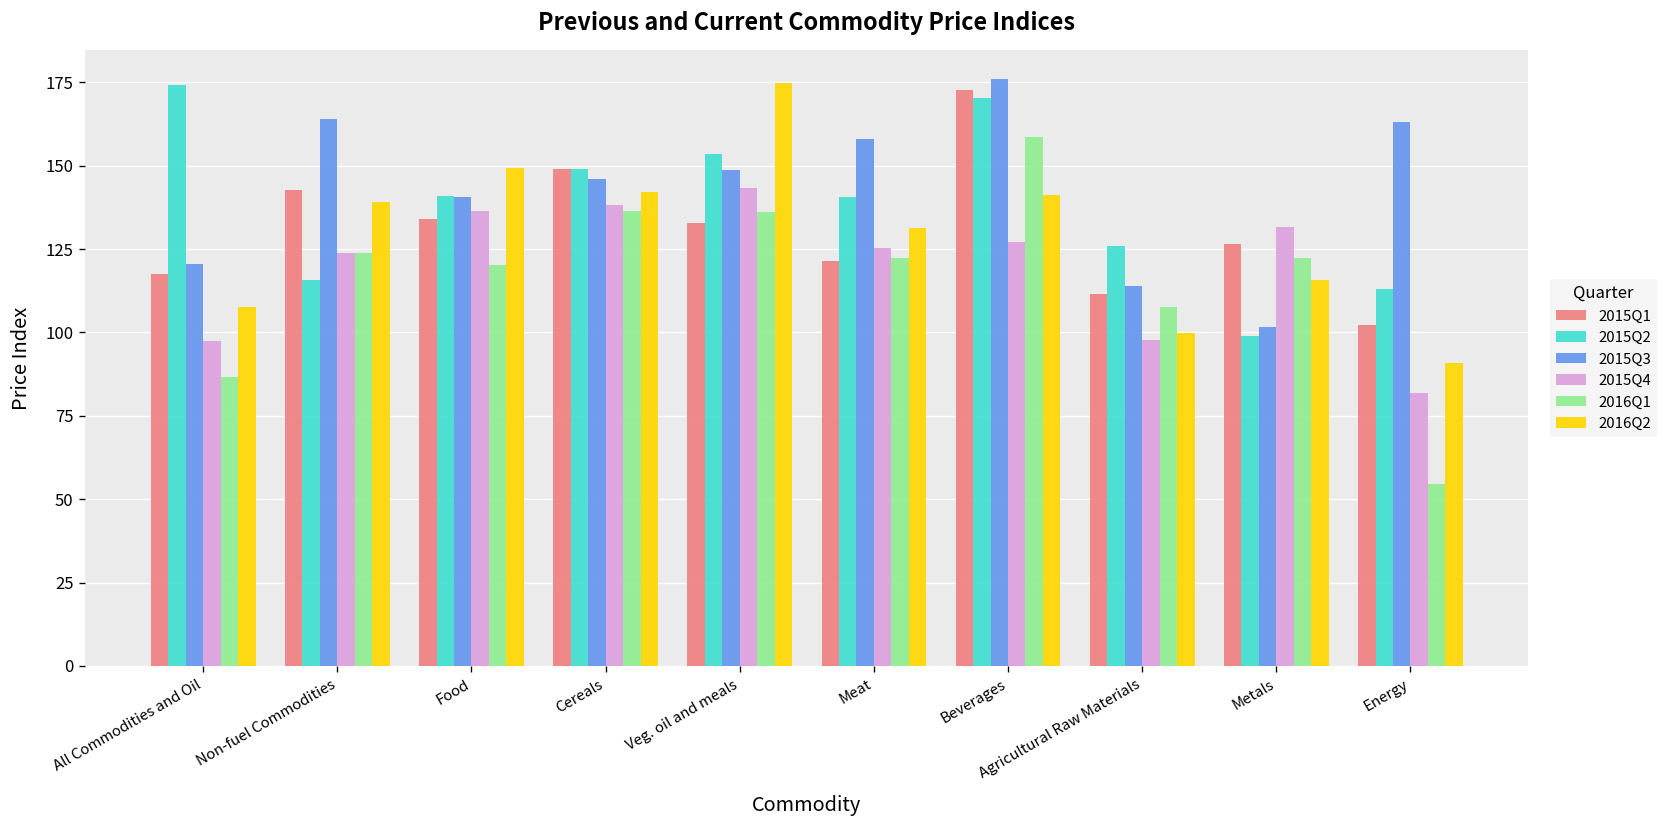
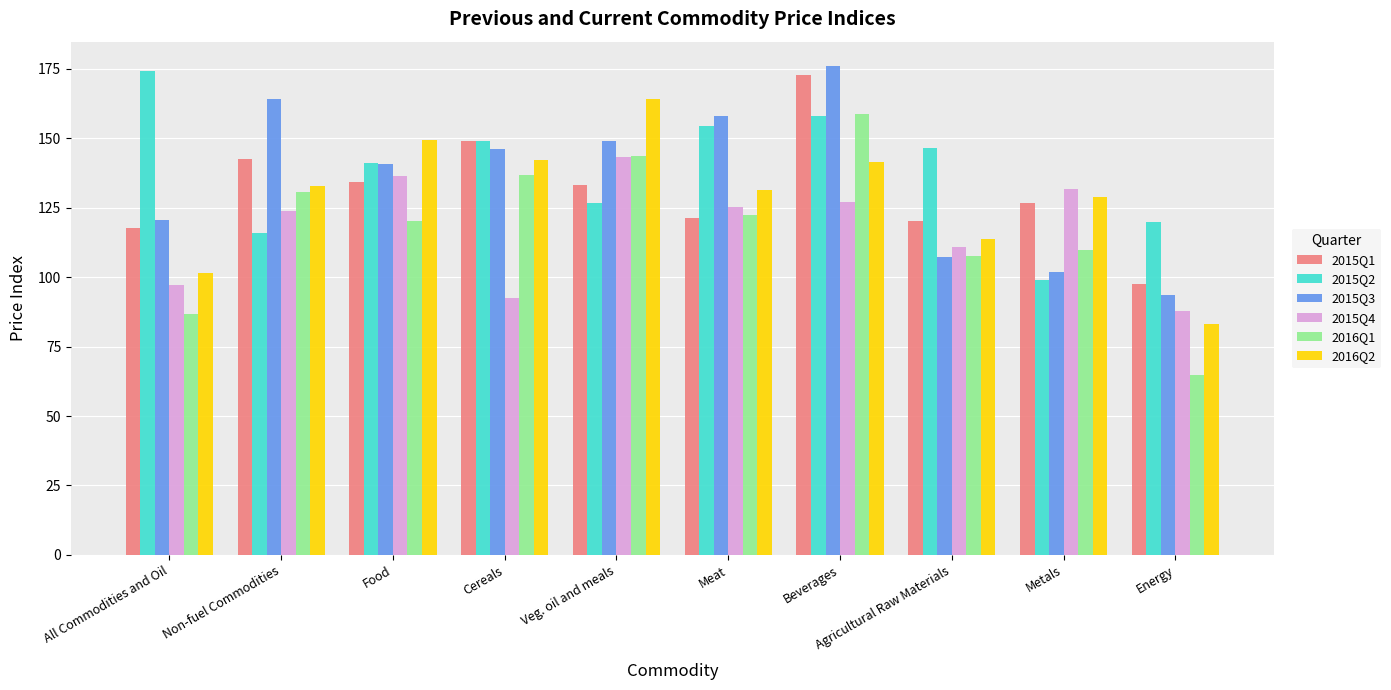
  {
    "2015Q1": {
      "All Commodities and Oil": 118,
      "Non-fuel Commodities": 143,
      "Food": 134,
      "Cereals": 149,
      "Veg. oil and meals": 133,
      "Meat": 121,
      "Beverages": 173,
-     "Agricultural Raw Materials": 111,
+     "Agricultural Raw Materials": 120,
      "Metals": 127,
-     "Energy": 102
+     "Energy": 98
    },
    "2015Q2": {
      "All Commodities and Oil": 174,
      "Non-fuel Commodities": 116,
      "Food": 141,
      "Cereals": 149,
-     "Veg. oil and meals": 154,
-     "Meat": 141,
-     "Beverages": 170,
-     "Agricultural Raw Materials": 126,
+     "Veg. oil and meals": 127,
+     "Meat": 154,
+     "Beverages": 158,
+     "Agricultural Raw Materials": 147,
      "Metals": 99,
-     "Energy": 113
+     "Energy": 120
    },
    "2015Q3": {
      "All Commodities and Oil": 120,
      "Non-fuel Commodities": 164,
      "Food": 141,
      "Cereals": 146,
      "Veg. oil and meals": 149,
      "Meat": 158,
      "Beverages": 176,
-     "Agricultural Raw Materials": 114,
+     "Agricultural Raw Materials": 107,
      "Metals": 102,
-     "Energy": 163
+     "Energy": 94
    },
    "2015Q4": {
      "All Commodities and Oil": 97,
      "Non-fuel Commodities": 124,
      "Food": 136,
-     "Cereals": 138,
+     "Cereals": 93,
      "Veg. oil and meals": 143,
      "Meat": 125,
      "Beverages": 127,
-     "Agricultural Raw Materials": 98,
+     "Agricultural Raw Materials": 111,
      "Metals": 132,
-     "Energy": 82
+     "Energy": 88
    },
    "2016Q1": {
      "All Commodities and Oil": 87,
-     "Non-fuel Commodities": 124,
+     "Non-fuel Commodities": 131,
      "Food": 120,
      "Cereals": 137,
-     "Veg. oil and meals": 136,
+     "Veg. oil and meals": 143,
      "Meat": 122,
      "Beverages": 159,
      "Agricultural Raw Materials": 108,
-     "Metals": 122,
-     "Energy": 55
+     "Metals": 110,
+     "Energy": 65
    },
    "2016Q2": {
-     "All Commodities and Oil": 108,
-     "Non-fuel Commodities": 139,
+     "All Commodities and Oil": 101,
+     "Non-fuel Commodities": 133,
      "Food": 149,
      "Cereals": 142,
-     "Veg. oil and meals": 175,
+     "Veg. oil and meals": 164,
      "Meat": 131,
      "Beverages": 141,
-     "Agricultural Raw Materials": 100,
-     "Metals": 116,
-     "Energy": 91
+     "Agricultural Raw Materials": 114,
+     "Metals": 129,
+     "Energy": 83
    }
  }
